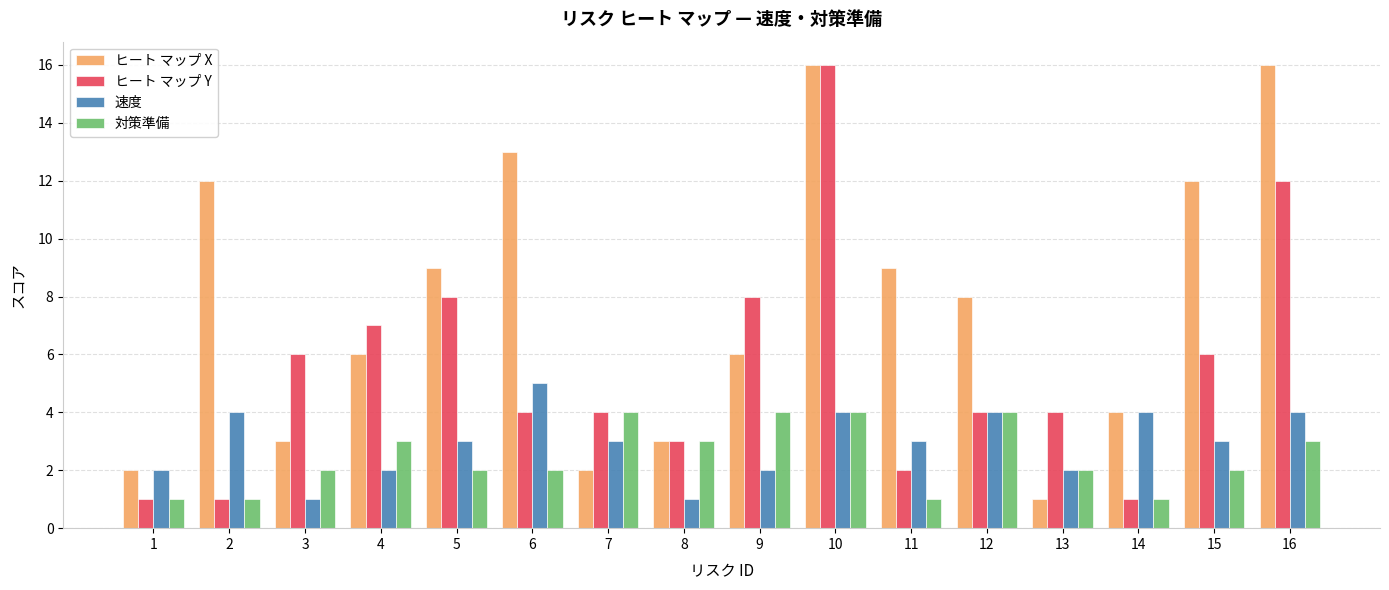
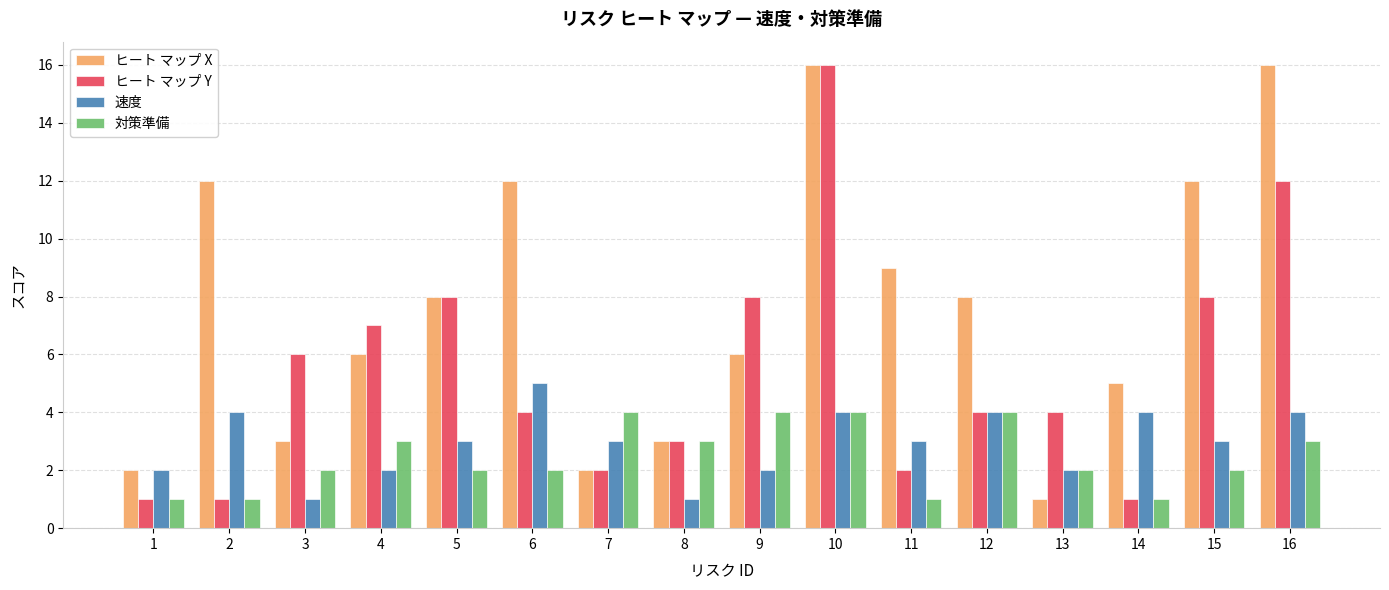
  {
    "ヒート マップ X": {
      "1": 2,
      "2": 12,
      "3": 3,
      "4": 6,
-     "5": 9,
-     "6": 13,
+     "5": 8,
+     "6": 12,
      "7": 2,
      "8": 3,
      "9": 6,
      "10": 16,
      "11": 9,
      "12": 8,
      "13": 1,
-     "14": 4,
+     "14": 5,
      "15": 12,
      "16": 16
    },
    "ヒート マップ Y": {
      "1": 1,
      "2": 1,
      "3": 6,
      "4": 7,
      "5": 8,
      "6": 4,
-     "7": 4,
+     "7": 2,
      "8": 3,
      "9": 8,
      "10": 16,
      "11": 2,
      "12": 4,
      "13": 4,
      "14": 1,
-     "15": 6,
+     "15": 8,
      "16": 12
    },
    "速度": {
      "1": 2,
      "2": 4,
      "3": 1,
      "4": 2,
      "5": 3,
      "6": 5,
      "7": 3,
      "8": 1,
      "9": 2,
      "10": 4,
      "11": 3,
      "12": 4,
      "13": 2,
      "14": 4,
      "15": 3,
      "16": 4
    },
    "対策準備": {
      "1": 1,
      "2": 1,
      "3": 2,
      "4": 3,
      "5": 2,
      "6": 2,
      "7": 4,
      "8": 3,
      "9": 4,
      "10": 4,
      "11": 1,
      "12": 4,
      "13": 2,
      "14": 1,
      "15": 2,
      "16": 3
    }
  }
